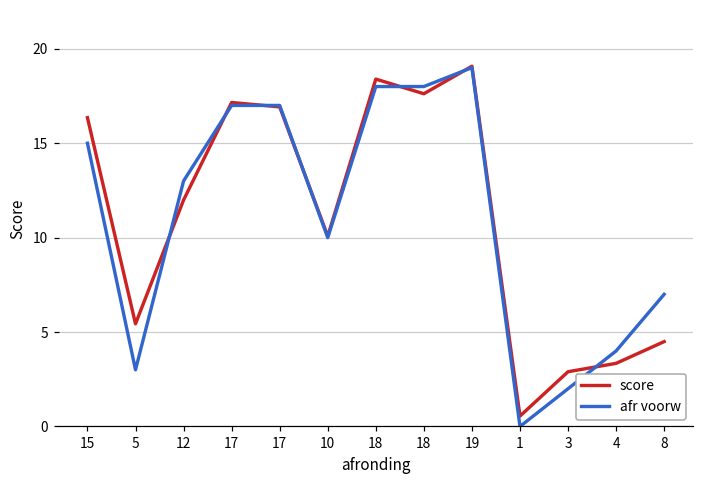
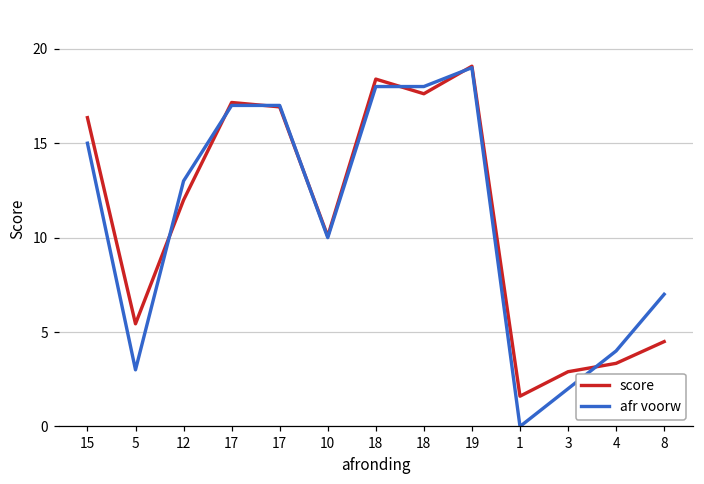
  {
    "score": {
      "15": 16.4,
      "5": 5.4,
      "12": 12.0,
-     "1": 0.6,
+     "1": 1.6,
      "3": 2.9,
      "4": 3.3,
      "8": 4.5
    },
    "afr voorw": {
      "15": 15.0,
      "5": 3.0,
      "12": 13.0,
      "1": 0.0,
      "3": 2.0,
      "4": 4.0,
      "8": 7.0
    }
  }
